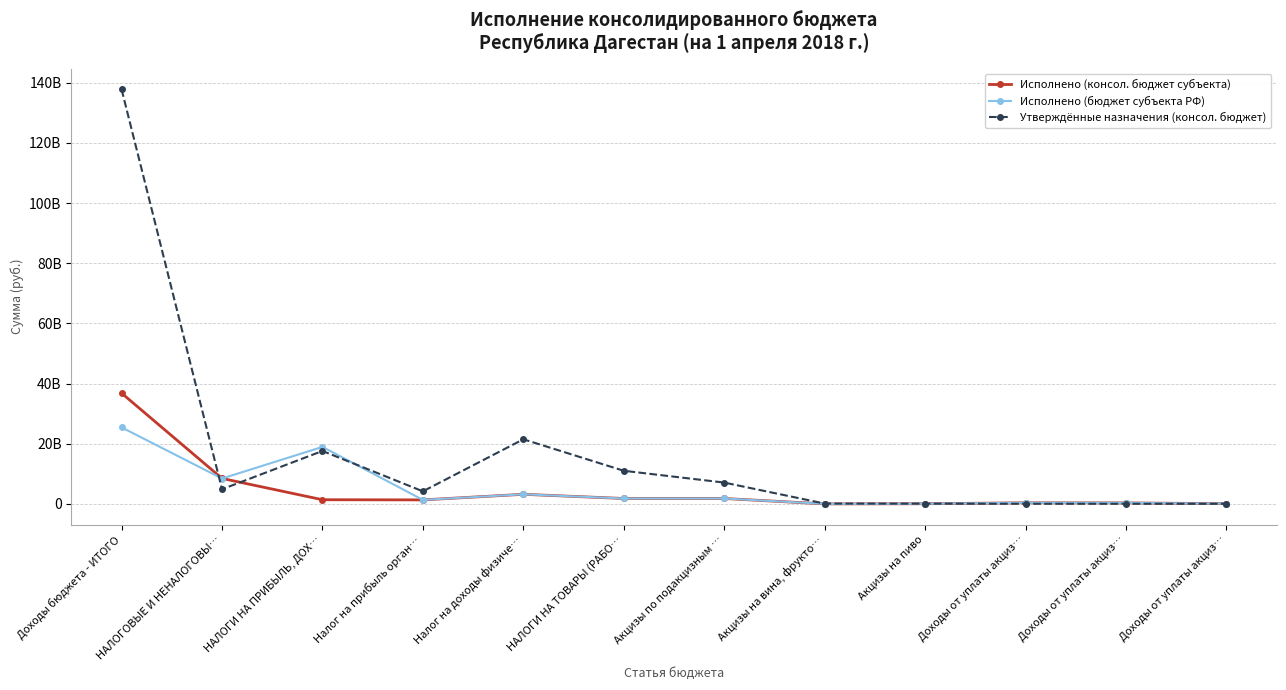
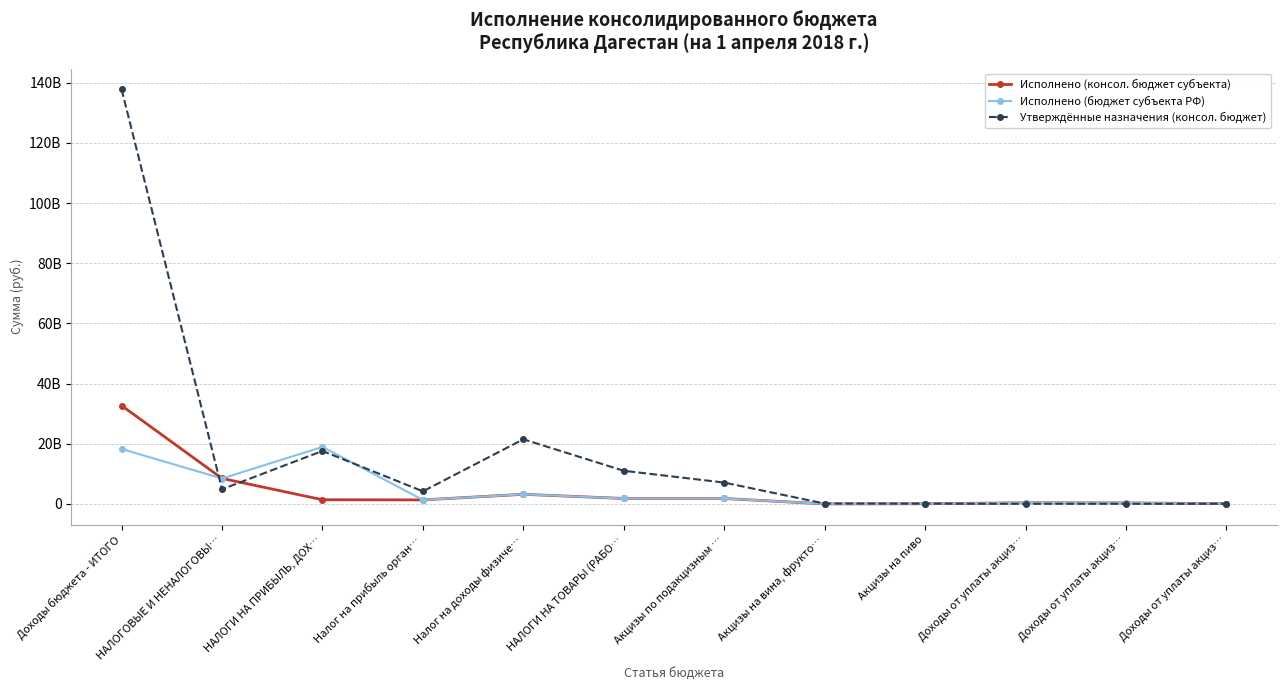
  {
    "Исполнено (консол. бюджет субъекта)": {
-     "Доходы бюджета - ИТОГО": 37000000000,
+     "Доходы бюджета - ИТОГО": 33000000000,
      "НАЛОГИ НА ПРИБЫЛЬ, ДОХ…": 1000000000
    },
    "Исполнено (бюджет субъекта РФ)": {
-     "Доходы бюджета - ИТОГО": 25000000000,
+     "Доходы бюджета - ИТОГО": 18000000000,
      "НАЛОГИ НА ПРИБЫЛЬ, ДОХ…": 19000000000
    },
    "Утверждённые назначения (консол. бюджет)": {
      "Доходы бюджета - ИТОГО": 138000000000,
      "НАЛОГОВЫЕ И НЕНАЛОГОВЫ…": 5000000000,
      "НАЛОГИ НА ПРИБЫЛЬ, ДОХ…": 18000000000,
      "Налог на прибыль орган…": 4000000000,
      "Налог на доходы физиче…": 21000000000,
      "НАЛОГИ НА ТОВАРЫ (РАБО…": 11000000000,
      "Акцизы по подакцизным …": 7000000000
    }
  }
